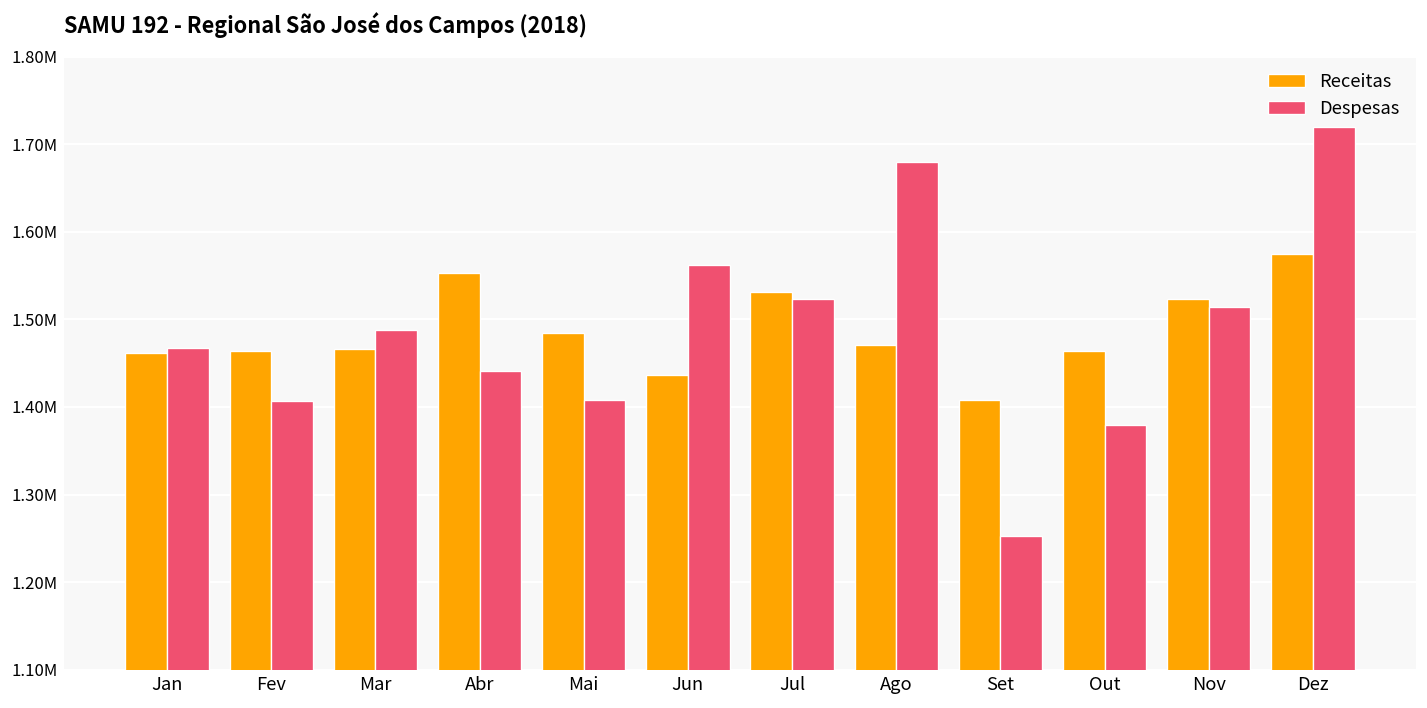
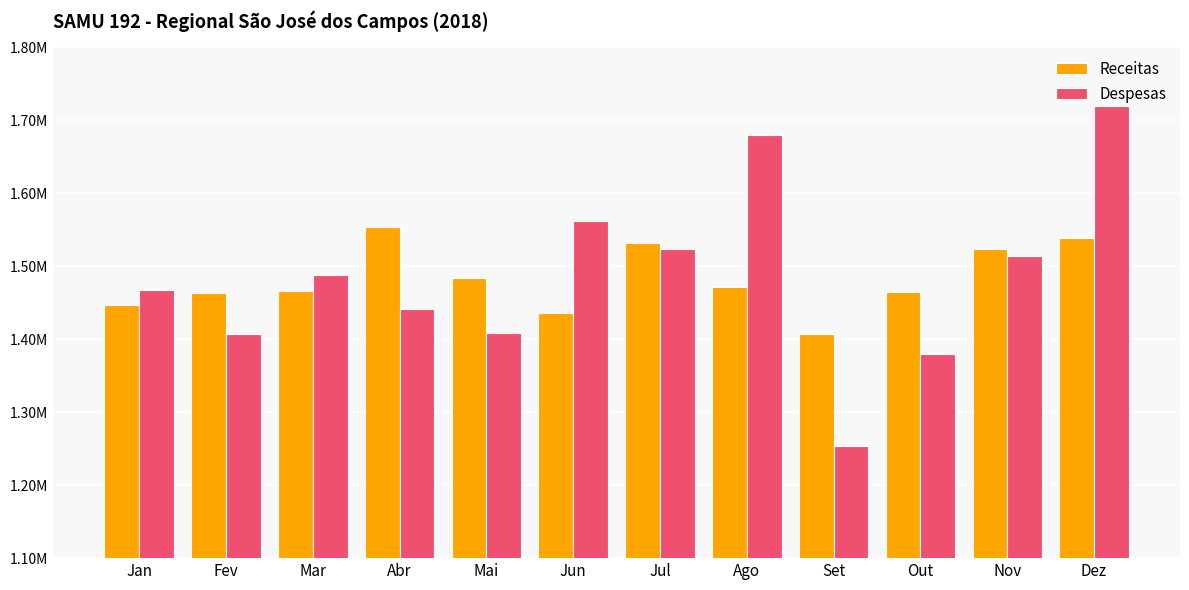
  {
    "Receitas": {
-     "Jan": 1460000,
+     "Jan": 1450000,
      "Fev": 1460000,
      "Mar": 1470000,
      "Abr": 1550000,
      "Mai": 1480000,
      "Jun": 1440000,
      "Jul": 1530000,
      "Ago": 1470000,
      "Set": 1410000,
      "Out": 1460000,
      "Nov": 1520000,
-     "Dez": 1570000
+     "Dez": 1540000
    },
    "Despesas": {
      "Jan": 1470000,
      "Fev": 1410000,
      "Mar": 1490000,
      "Abr": 1440000,
      "Mai": 1410000,
      "Jun": 1560000,
      "Jul": 1520000,
      "Ago": 1680000,
      "Set": 1250000,
      "Out": 1380000,
      "Nov": 1510000,
      "Dez": 1720000
    }
  }
